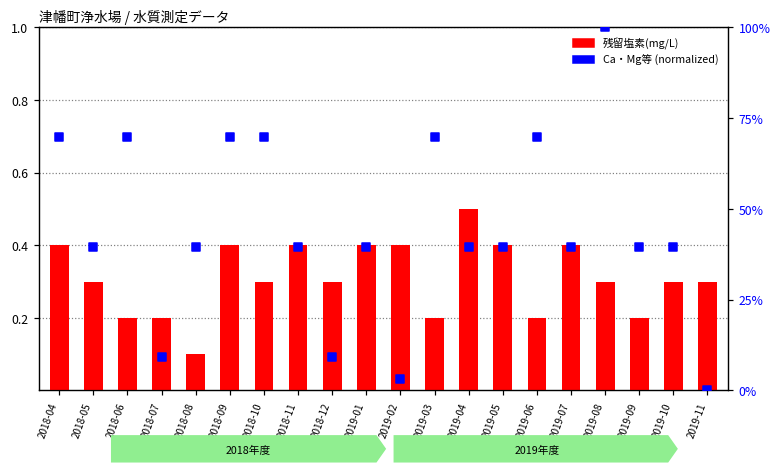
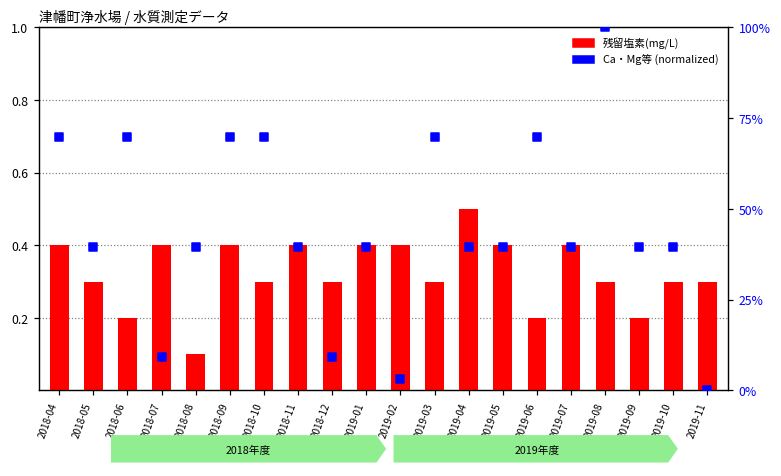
  {
    "残留塩素(mg/L)": {
      "2018-04": 0.4,
      "2018-05": 0.3,
      "2018-06": 0.2,
-     "2018-07": 0.2,
+     "2018-07": 0.4,
      "2018-08": 0.1,
      "2018-09": 0.4,
      "2018-10": 0.3,
      "2018-11": 0.4,
      "2018-12": 0.3,
      "2019-01": 0.4,
      "2019-02": 0.4,
-     "2019-03": 0.2,
+     "2019-03": 0.3,
      "2019-04": 0.5,
      "2019-05": 0.4,
      "2019-06": 0.2,
      "2019-07": 0.4,
      "2019-08": 0.3,
      "2019-09": 0.2,
      "2019-10": 0.3,
      "2019-11": 0.3
    }
  }
